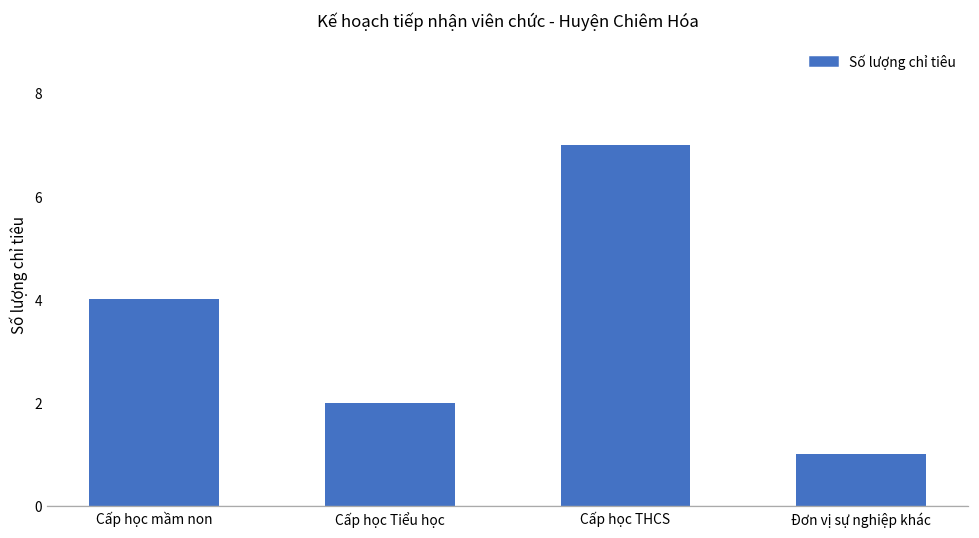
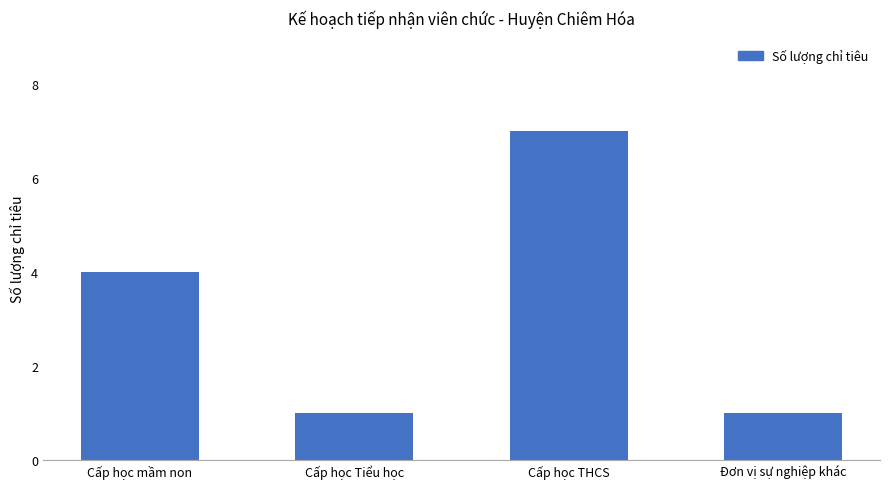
  {
    "Cấp học mầm non": 4,
-   "Cấp học Tiểu học": 2,
+   "Cấp học Tiểu học": 1,
    "Cấp học THCS": 7,
    "Đơn vị sự nghiệp khác": 1
  }
